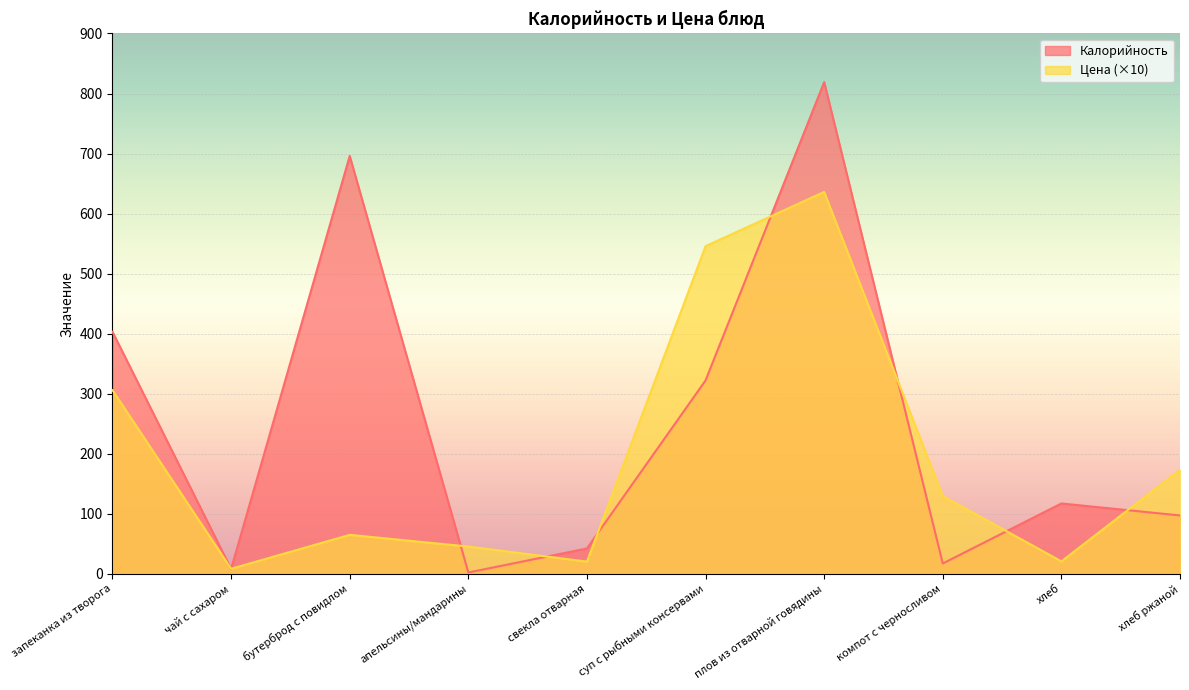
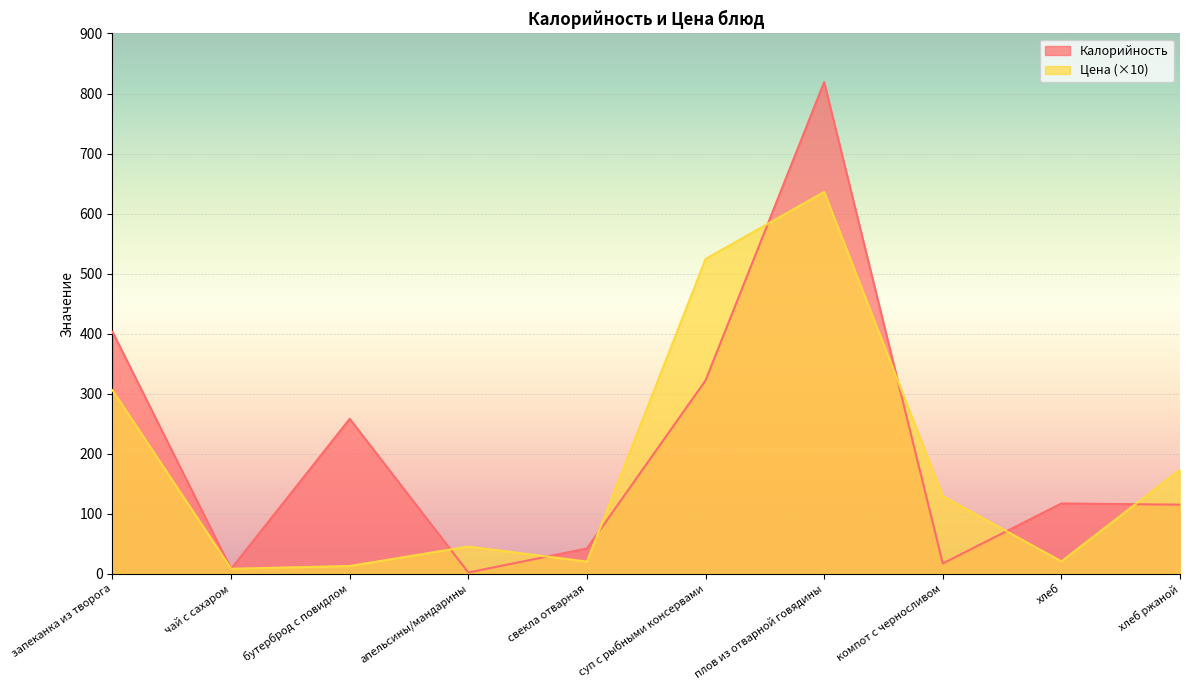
  {
    "Калорийность": {
      "запеканка из творога": 400,
-     "бутерброд с повидлом": 700,
+     "бутерброд с повидлом": 260,
      "апельсины/мандарины": 0,
      "свекла отварная": 40,
      "суп с рыбными консервами": 320,
      "плов из отварной говядины": 820,
      "компот с черносливом": 20,
      "хлеб": 120,
-     "хлеб ржаной": 100
+     "хлеб ржаной": 120
    },
    "Цена (×10)": {
      "запеканка из творога": 310,
-     "бутерброд с повидлом": 60,
+     "бутерброд с повидлом": 10,
      "апельсины/мандарины": 50,
      "свекла отварная": 20,
-     "суп с рыбными консервами": 550,
+     "суп с рыбными консервами": 520,
      "плов из отварной говядины": 640,
      "компот с черносливом": 130,
      "хлеб": 20,
      "хлеб ржаной": 170
    }
  }
